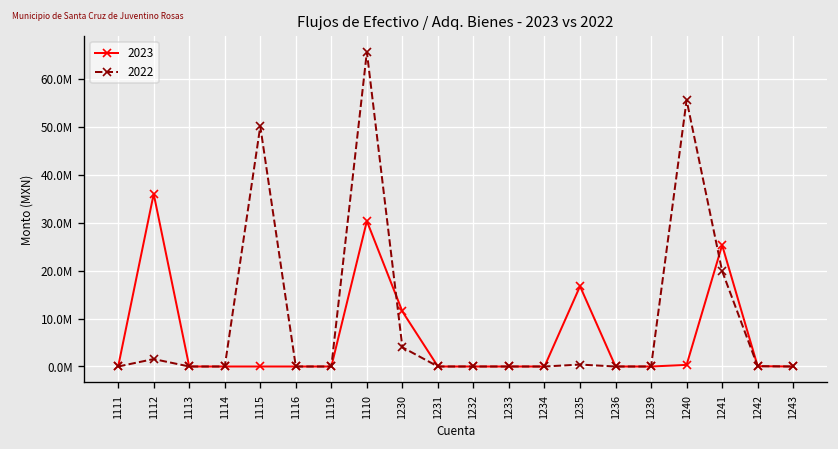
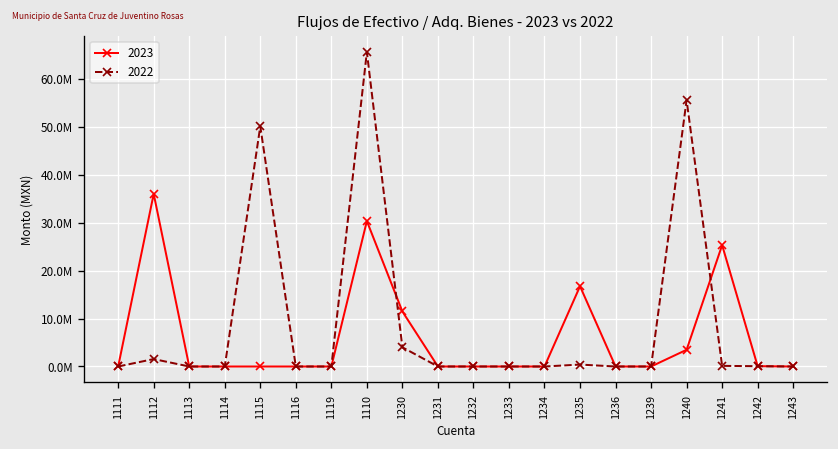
  {
    "2023": {
      "1112": 36000000,
      "1115": 0,
      "1110": 30000000,
      "1230": 11000000,
      "1235": 17000000,
-     "1240": 0,
+     "1240": 3000000,
      "1241": 25000000
    },
    "2022": {
      "1112": 2000000,
      "1115": 50000000,
      "1110": 66000000,
      "1230": 4000000,
      "1235": 0,
      "1240": 56000000,
-     "1241": 20000000
+     "1241": 0
    }
  }
